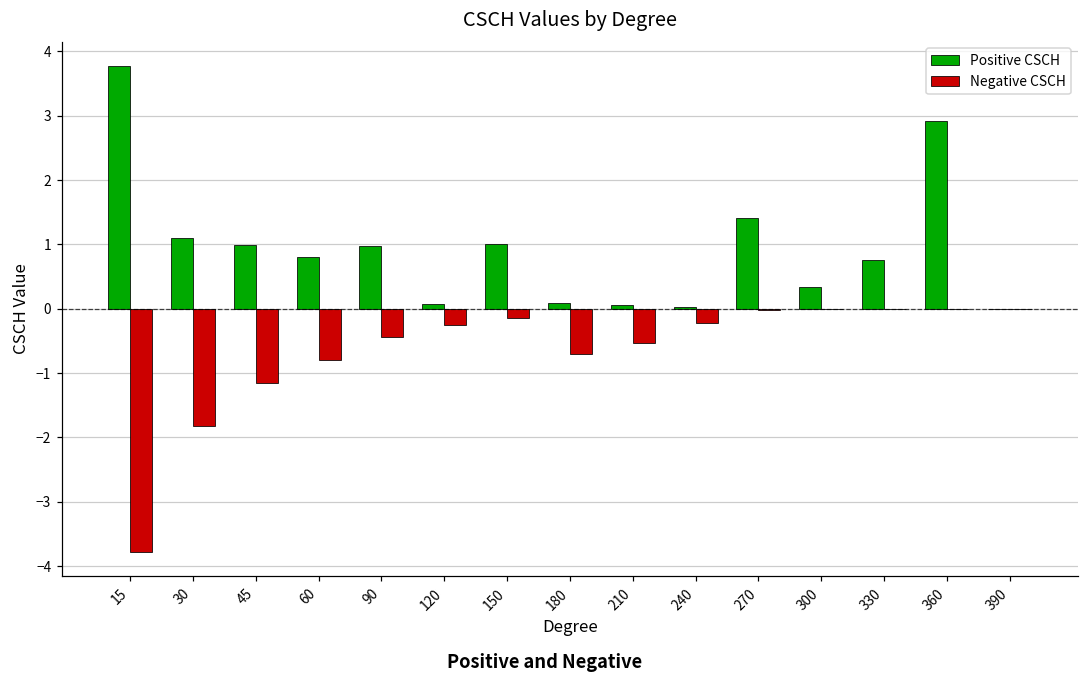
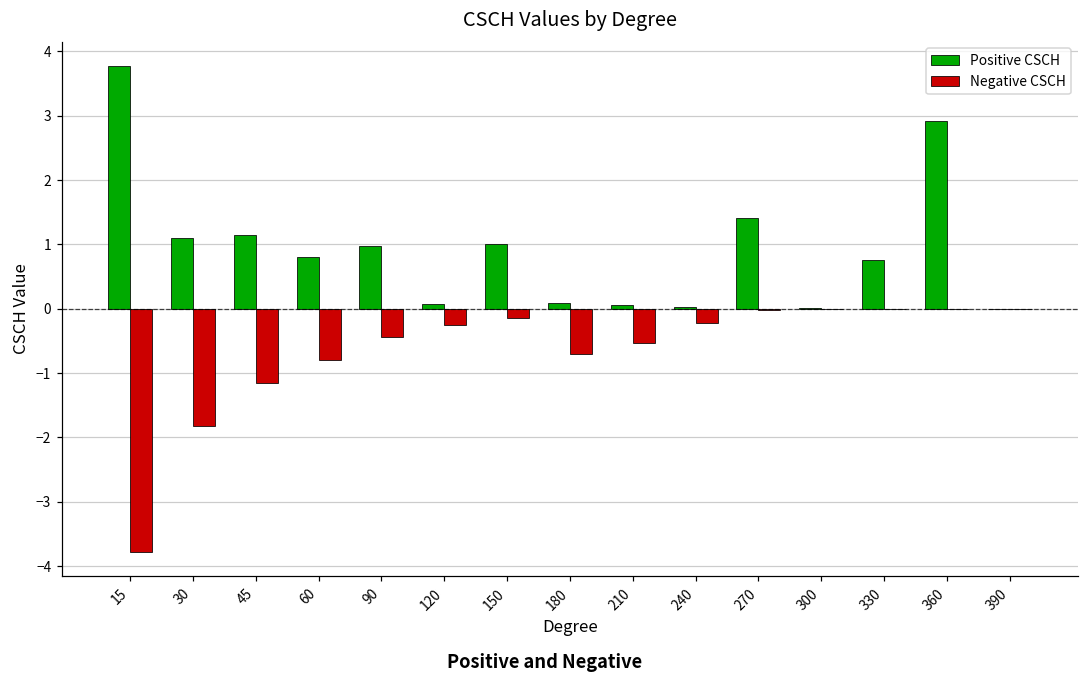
  {
    "Positive CSCH": {
      "15": 3.8,
      "30": 1.1,
-     "45": 1.0,
+     "45": 1.2,
      "60": 0.8,
      "90": 1.0,
      "120": 0.1,
      "150": 1.0,
      "180": 0.1,
      "210": 0.1,
      "270": 1.4,
-     "300": 0.3,
+     "300": 0.0,
      "330": 0.8,
      "360": 2.9
    },
    "Negative CSCH": {
      "15": -3.8,
      "30": -1.8,
      "45": -1.2,
      "60": -0.8,
      "90": -0.4,
      "120": -0.3,
      "150": -0.1,
      "180": -0.7,
      "210": -0.5,
      "240": -0.2
    }
  }
